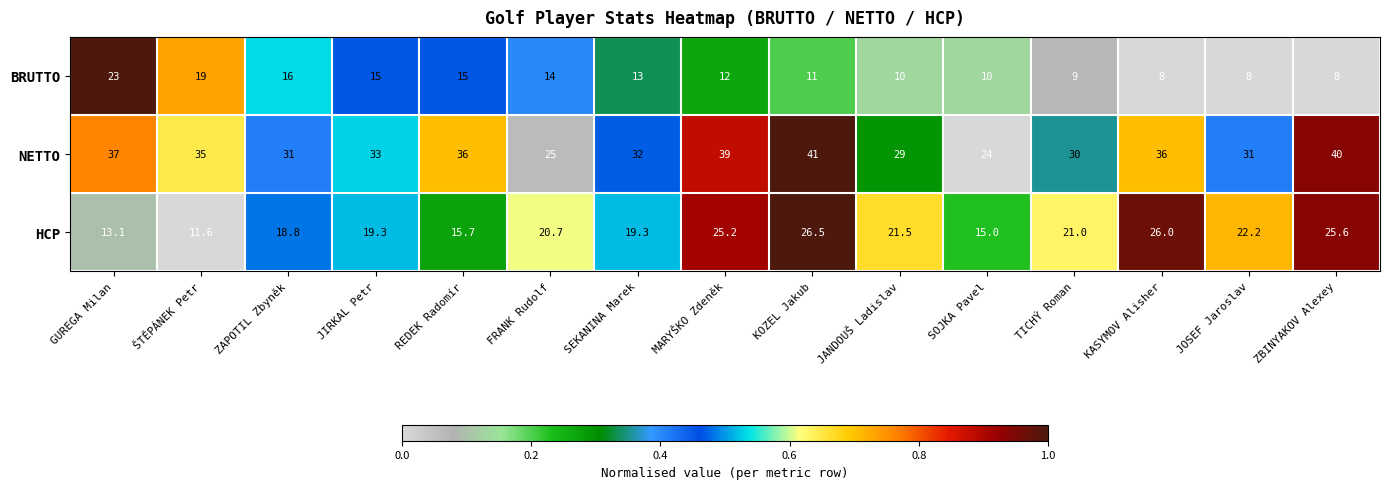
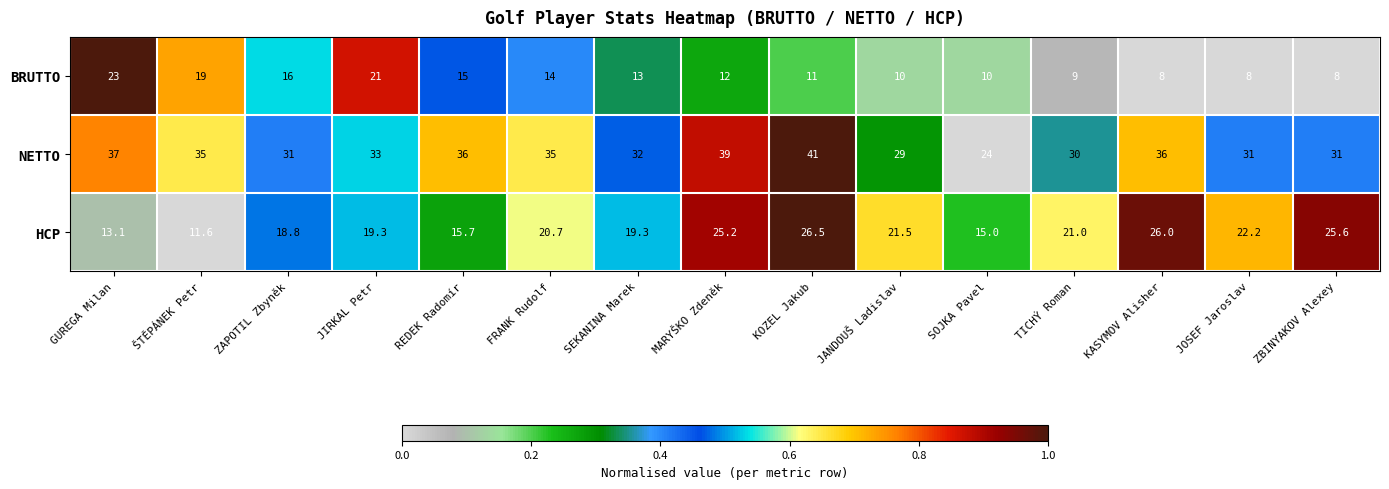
  {
    "BRUTTO": {
      "GUREGA Milan": 23,
      "ŠTĚPÁNEK Petr": 19,
      "ZAPOTIL Zbyněk": 16,
-     "JIRKAL Petr": 15,
+     "JIRKAL Petr": 21,
      "REDEK Radomír": 15,
      "FRANK Rudolf": 14,
      "SEKANINA Marek": 13,
      "MARYŠKO Zdeněk": 12,
      "KOZEL Jakub": 11,
      "JANDOUŠ Ladislav": 10,
      "SOJKA Pavel": 10,
      "TICHÝ Roman": 9
    },
    "NETTO": {
      "GUREGA Milan": 37,
      "ŠTĚPÁNEK Petr": 35,
      "ZAPOTIL Zbyněk": 31,
      "JIRKAL Petr": 33,
      "REDEK Radomír": 36,
-     "FRANK Rudolf": 25,
+     "FRANK Rudolf": 35,
      "SEKANINA Marek": 32,
      "MARYŠKO Zdeněk": 39,
      "KOZEL Jakub": 41,
      "JANDOUŠ Ladislav": 29,
      "TICHÝ Roman": 30,
      "KASYMOV Alisher": 36,
      "JOSEF Jaroslav": 31,
-     "ZBINYAKOV Alexey": 40
+     "ZBINYAKOV Alexey": 31
    },
    "HCP": {
      "GUREGA Milan": 13.1,
      "ZAPOTIL Zbyněk": 18.8,
      "JIRKAL Petr": 19.3,
      "REDEK Radomír": 15.7,
      "FRANK Rudolf": 20.7,
      "SEKANINA Marek": 19.3,
      "MARYŠKO Zdeněk": 25.2,
      "KOZEL Jakub": 26.5,
      "JANDOUŠ Ladislav": 21.5,
      "SOJKA Pavel": 15.0,
      "TICHÝ Roman": 21.0,
      "KASYMOV Alisher": 26.0,
      "JOSEF Jaroslav": 22.2,
      "ZBINYAKOV Alexey": 25.6
    }
  }
